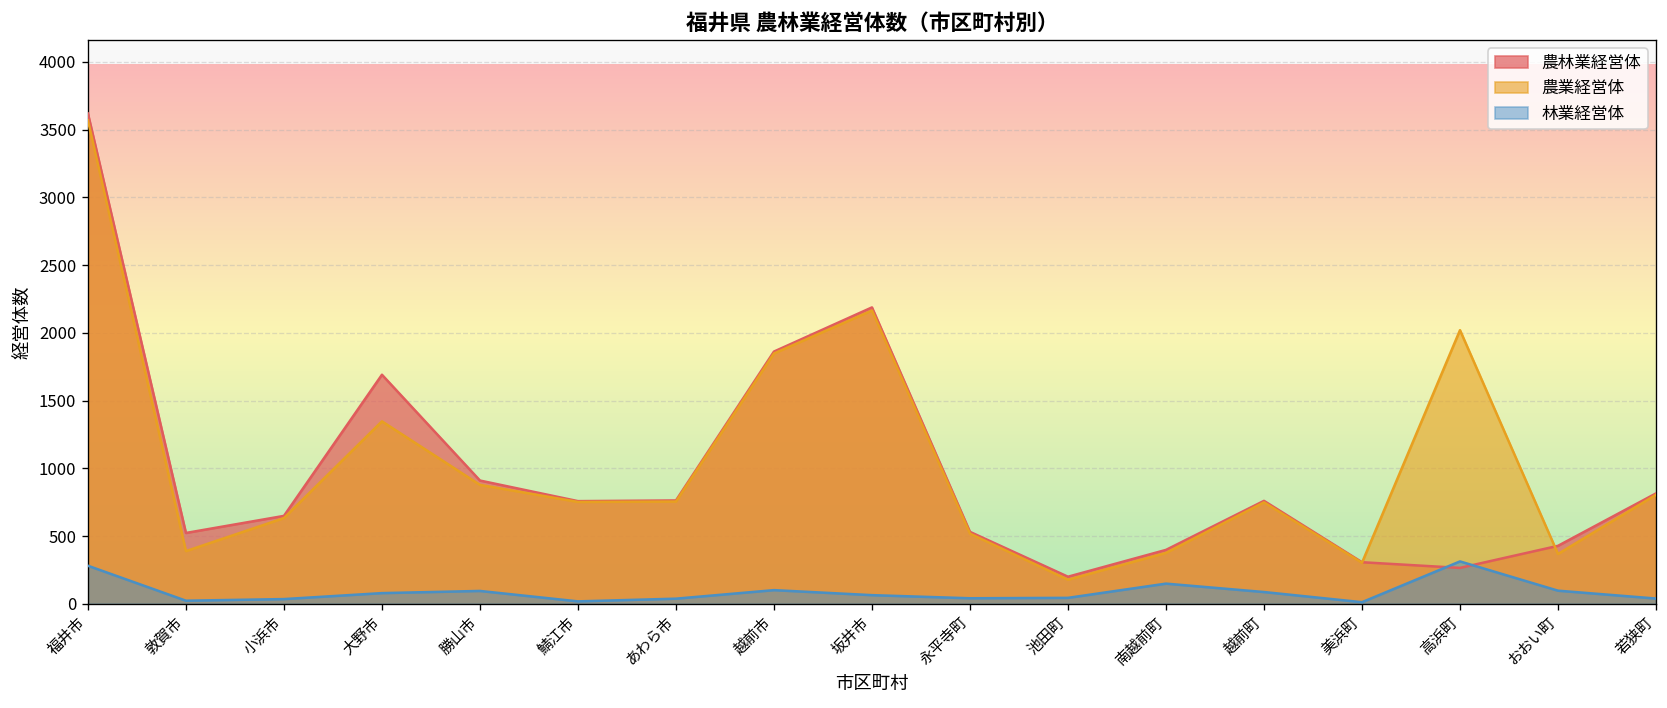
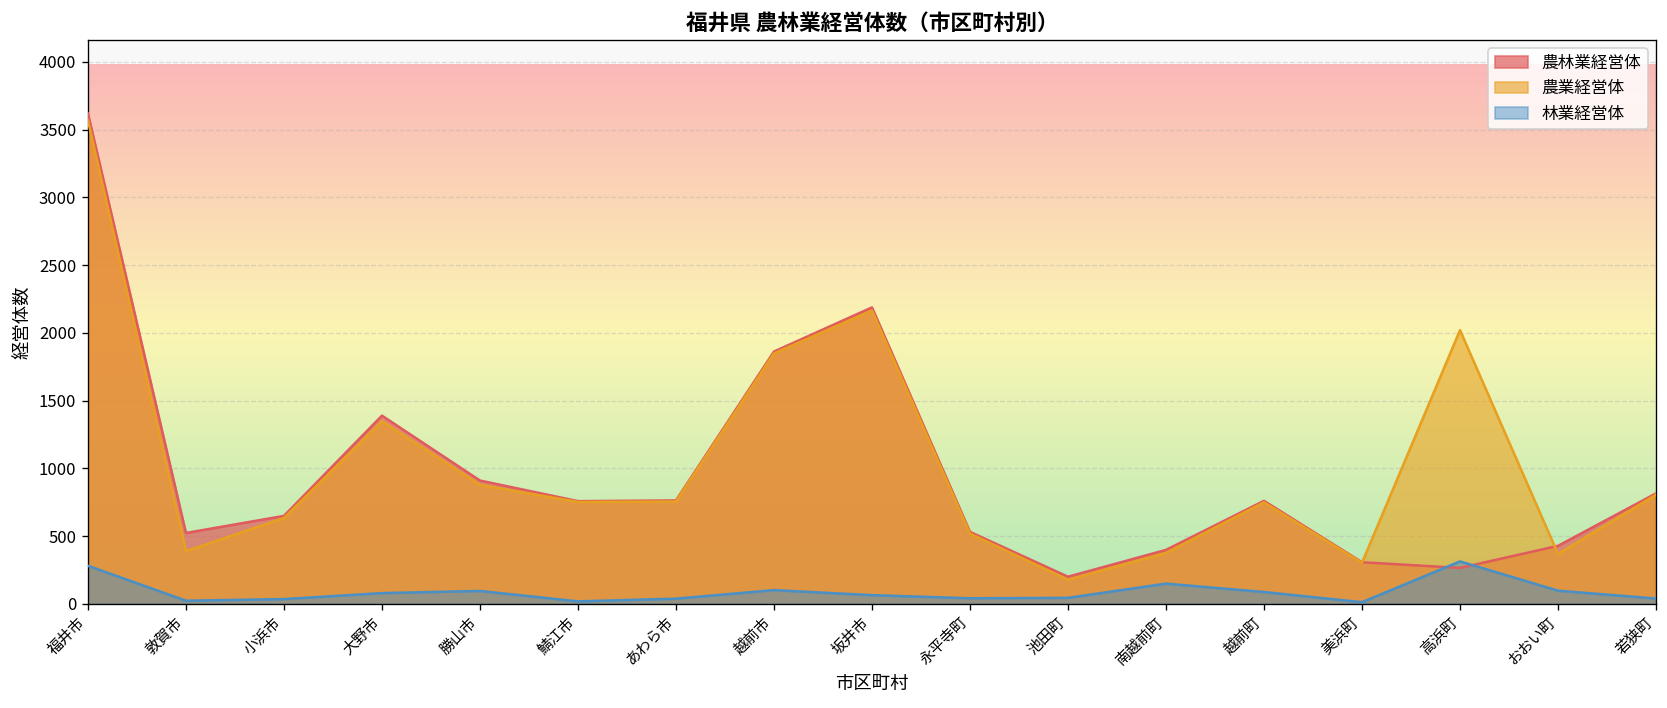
  {
    "農林業経営体": {
      "福井市": 3620,
      "敦賀市": 520,
-     "大野市": 1690,
+     "大野市": 1390,
      "勝山市": 910,
      "坂井市": 2190,
      "高浜町": 270,
      "おおい町": 430
    },
    "農業経営体": {
      "福井市": 3570,
      "敦賀市": 390,
      "大野市": 1350,
      "勝山市": 880,
      "坂井市": 2170,
      "高浜町": 2020,
      "おおい町": 370
    },
    "林業経営体": {
      "福井市": 280,
      "敦賀市": 20,
      "小浜市": 40,
      "大野市": 80,
      "勝山市": 100,
      "鯖江市": 20,
      "あわら市": 40,
      "越前市": 100,
      "坂井市": 60,
      "永平寺町": 40,
      "池田町": 40,
      "南越前町": 150,
      "越前町": 90,
      "美浜町": 10,
      "高浜町": 310,
      "おおい町": 100,
      "若狭町": 40
    }
  }
